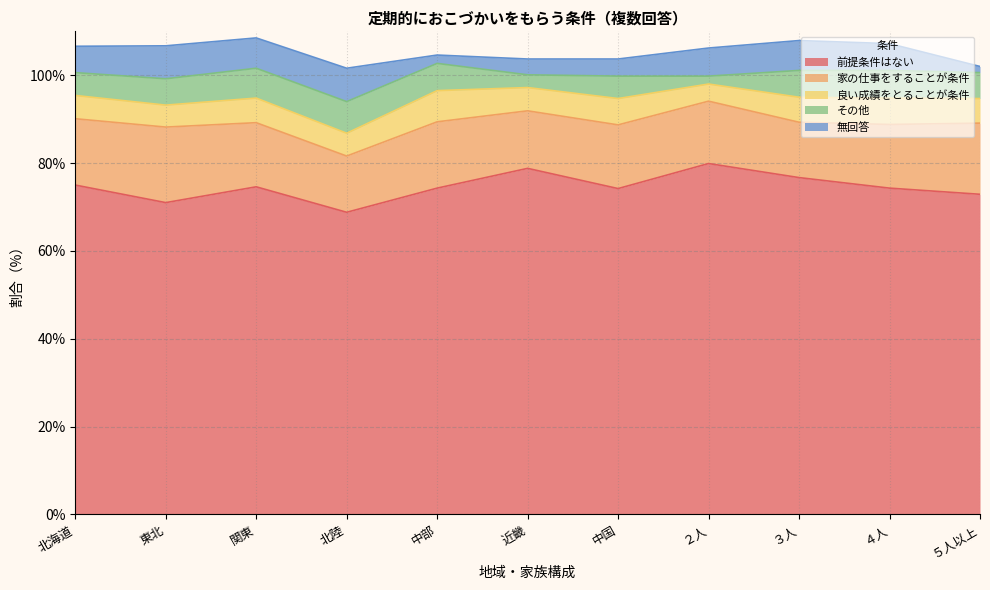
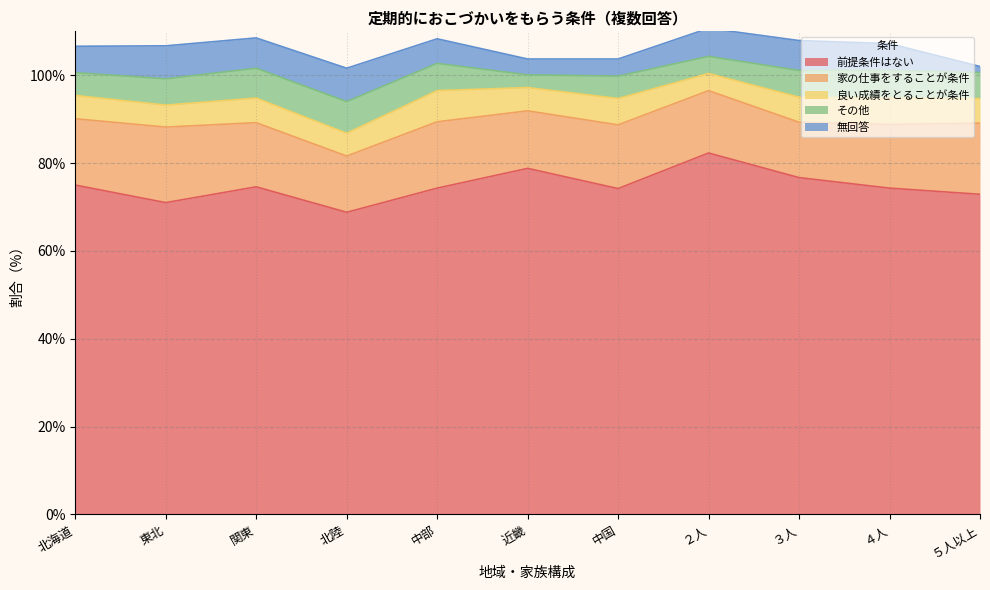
  {
    "前提条件はない": {
      "北海道": "75%",
      "東北": "71%",
      "関東": "75%",
      "北陸": "69%",
      "中部": "74%",
      "近畿": "79%",
      "中国": "74%",
-     "２人": "80%",
+     "２人": "82%",
      "３人": "77%",
      "４人": "74%",
      "５人以上": "73%"
    },
    "その他": {
      "北海道": "5%",
      "東北": "6%",
      "関東": "7%",
      "北陸": "7%",
      "中部": "6%",
      "近畿": "3%",
      "中国": "5%",
-     "２人": "2%",
+     "２人": "4%",
      "３人": "6%",
      "５人以上": "6%"
    },
    "無回答": {
      "北海道": "6%",
      "東北": "8%",
      "関東": "7%",
      "北陸": "8%",
-     "中部": "2%",
+     "中部": "6%",
      "近畿": "4%",
      "中国": "4%",
      "３人": "7%",
      "５人以上": "1%"
    }
  }
